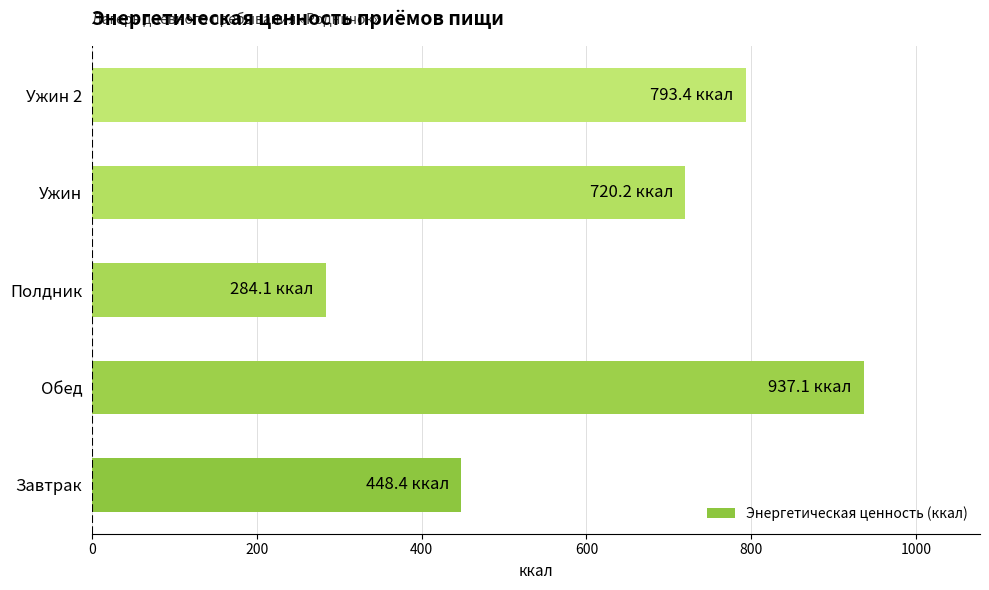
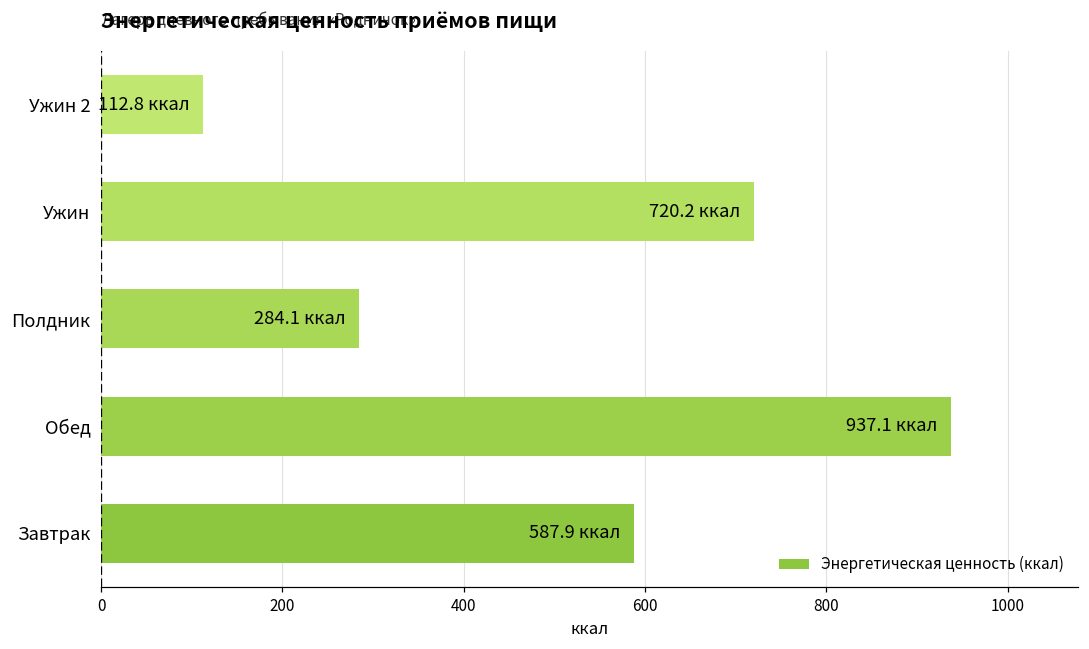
  {
-   "Ужин 2": 793.4,
+   "Ужин 2": 112.8,
    "Ужин": 720.2,
    "Полдник": 284.1,
    "Обед": 937.1,
-   "Завтрак": 448.4
+   "Завтрак": 587.9
  }
